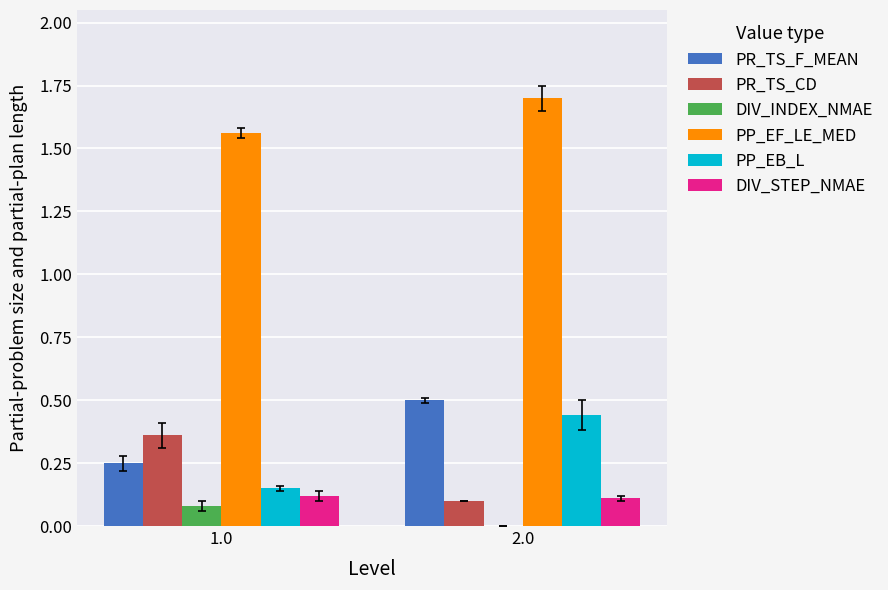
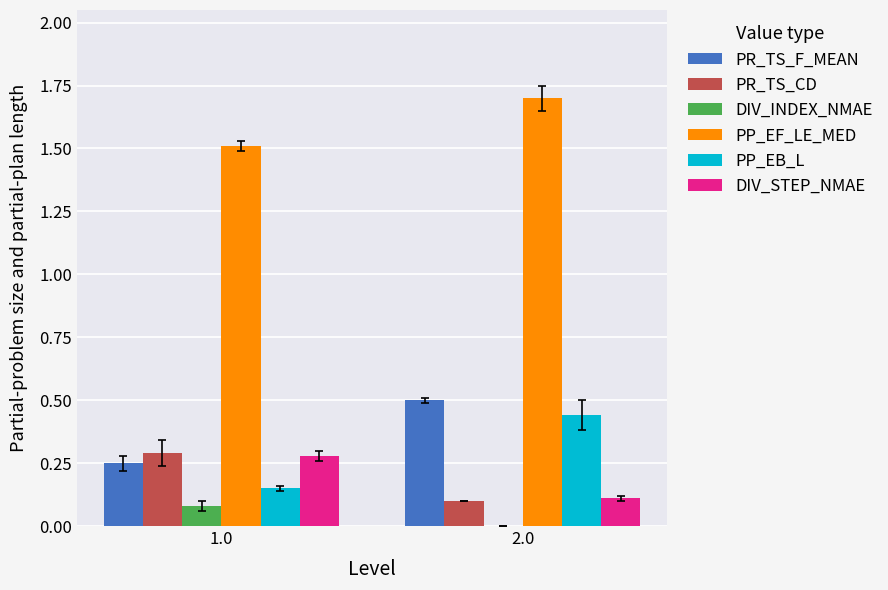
  {
    "PR_TS_CD": {
-     "1.0": 0.36,
+     "1.0": 0.29,
      "2.0": 0.10
    },
    "DIV_INDEX_NMAE": {
      "1.0": 0.08,
      "2.0": 0.00
    },
    "PP_EF_LE_MED": {
-     "1.0": 1.56,
+     "1.0": 1.51,
      "2.0": 1.70
    },
    "PP_EB_L": {
      "1.0": 0.15,
      "2.0": 0.44
    },
    "DIV_STEP_NMAE": {
-     "1.0": 0.12,
+     "1.0": 0.28,
      "2.0": 0.11
    }
  }
